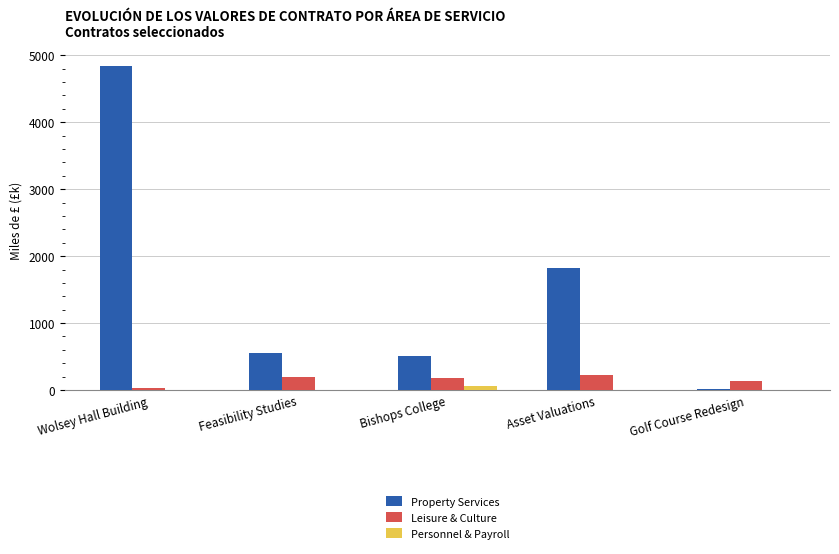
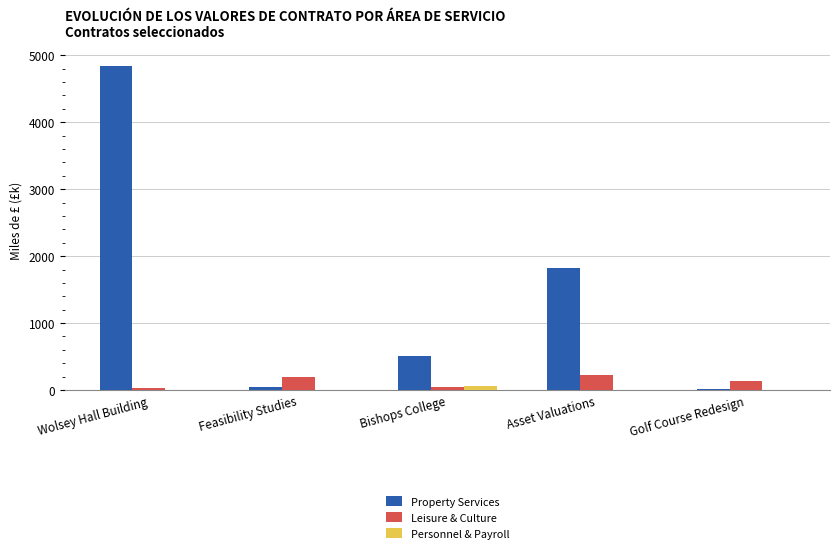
  {
    "Property Services": {
      "Wolsey Hall Building": 4800,
-     "Feasibility Studies": 600,
+     "Feasibility Studies": 0,
      "Bishops College": 500,
      "Asset Valuations": 1800
    },
    "Leisure & Culture": {
      "Feasibility Studies": 200,
-     "Bishops College": 200,
+     "Bishops College": 0,
      "Asset Valuations": 200,
      "Golf Course Redesign": 100
    },
    "Personnel & Payroll": {
      "Bishops College": 100,
      "Asset Valuations": 0,
      "Golf Course Redesign": 0
    }
  }
